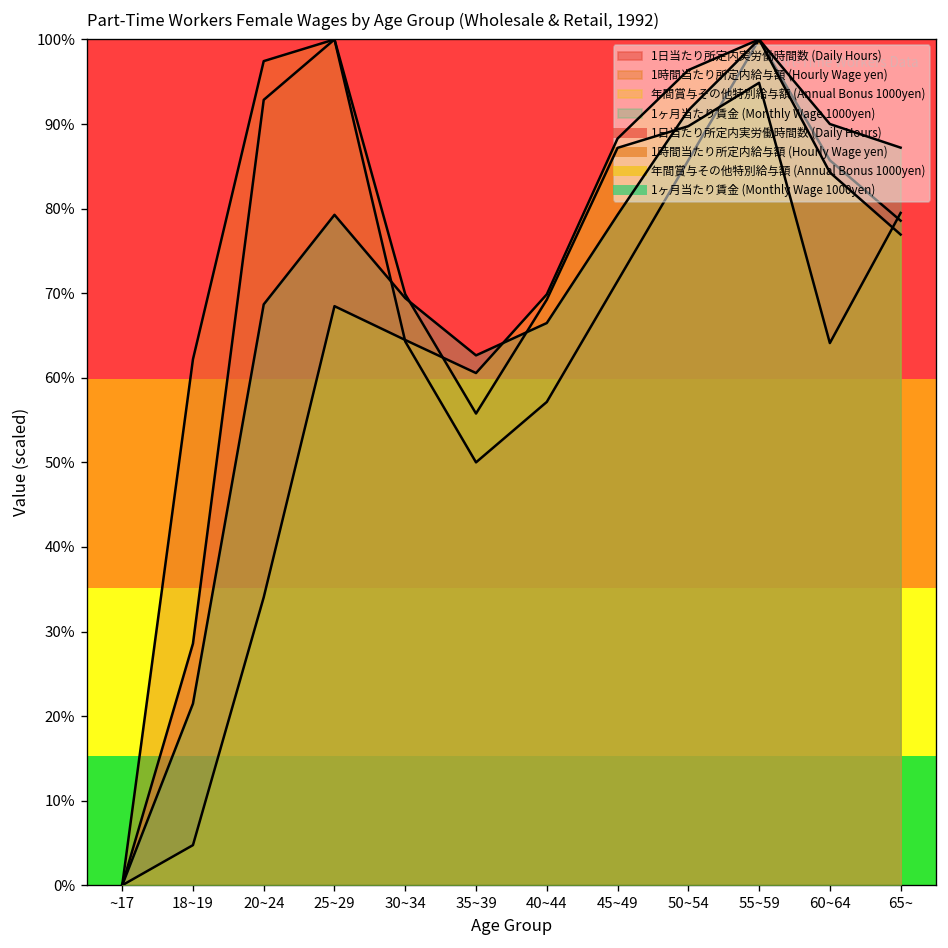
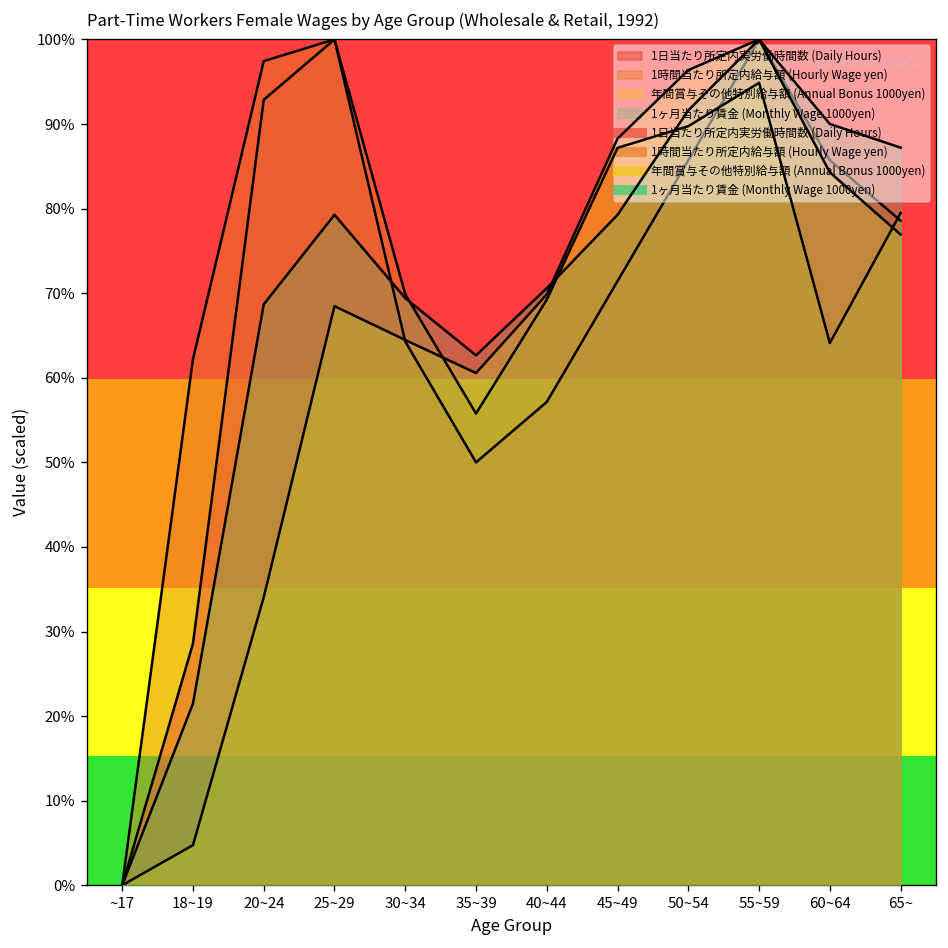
  {
    "1ヶ月当たり賃金 (Monthly Wage 1000yen)": {
      "18~19": "21%",
      "20~24": "69%",
      "25~29": "79%",
      "30~34": "69%",
      "35~39": "63%",
-     "40~44": "66%",
+     "40~44": "71%",
      "45~49": "79%"
    }
  }
